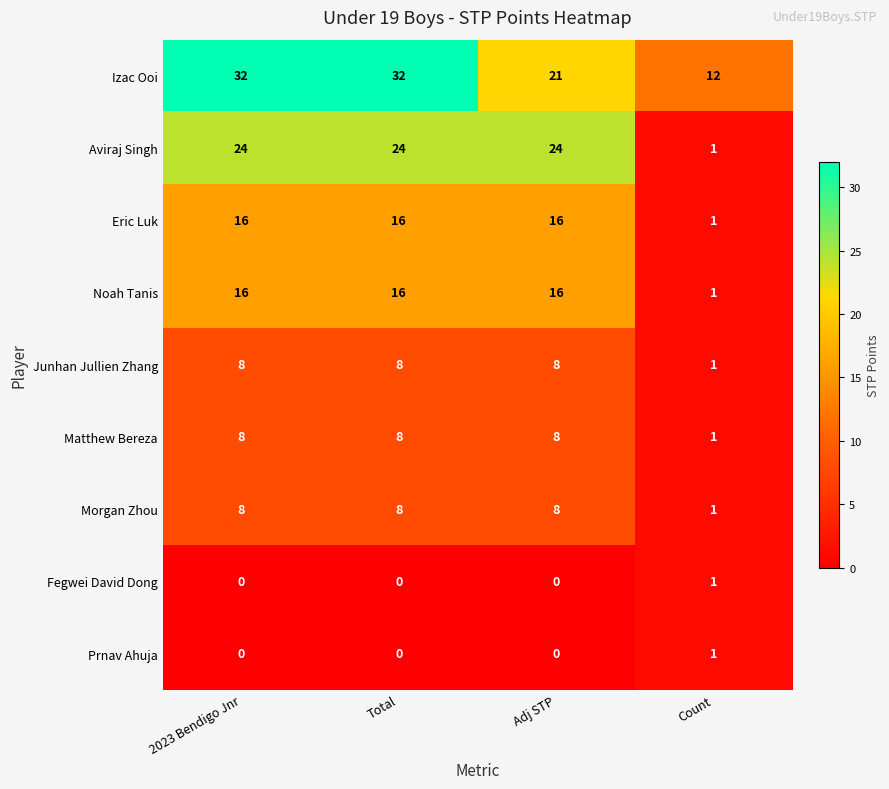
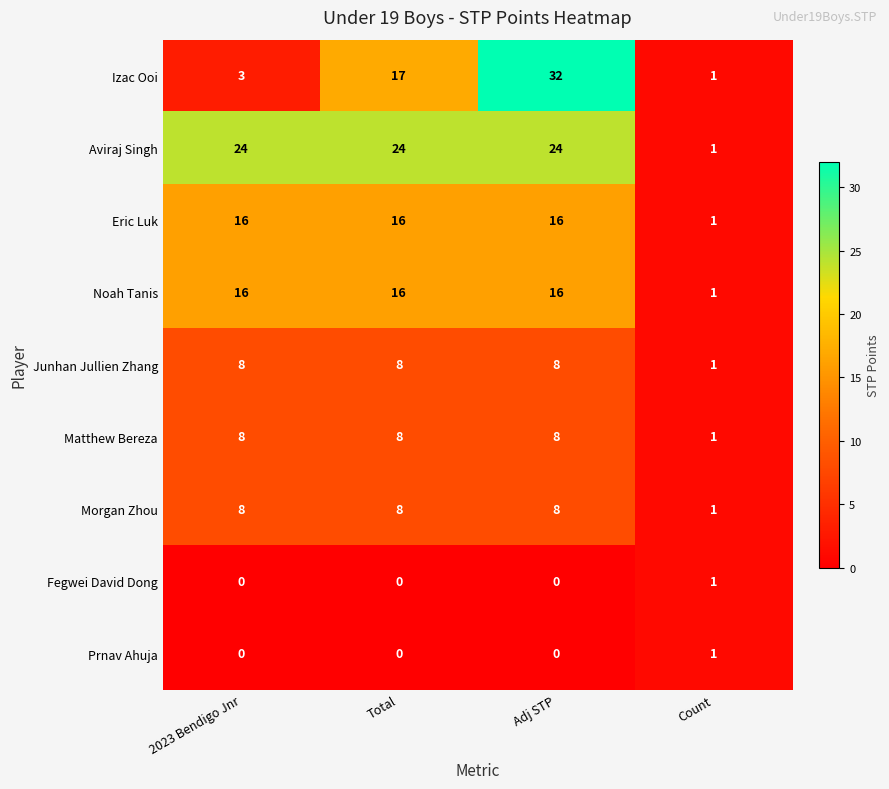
  {
    "Izac Ooi": {
-     "2023 Bendigo Jnr": 32,
-     "Total": 32,
-     "Adj STP": 21,
-     "Count": 12
+     "2023 Bendigo Jnr": 3,
+     "Total": 17,
+     "Adj STP": 32,
+     "Count": 1
    },
    "Aviraj Singh": {
      "2023 Bendigo Jnr": 24,
      "Total": 24,
      "Adj STP": 24,
      "Count": 1
    },
    "Eric Luk": {
      "2023 Bendigo Jnr": 16,
      "Total": 16,
      "Adj STP": 16,
      "Count": 1
    },
    "Noah Tanis": {
      "2023 Bendigo Jnr": 16,
      "Total": 16,
      "Adj STP": 16,
      "Count": 1
    },
    "Junhan Jullien Zhang": {
      "2023 Bendigo Jnr": 8,
      "Total": 8,
      "Adj STP": 8,
      "Count": 1
    },
    "Matthew Bereza": {
      "2023 Bendigo Jnr": 8,
      "Total": 8,
      "Adj STP": 8,
      "Count": 1
    },
    "Morgan Zhou": {
      "2023 Bendigo Jnr": 8,
      "Total": 8,
      "Adj STP": 8,
      "Count": 1
    },
    "Fegwei David Dong": {
      "2023 Bendigo Jnr": 0,
      "Total": 0,
      "Adj STP": 0,
      "Count": 1
    },
    "Prnav Ahuja": {
      "2023 Bendigo Jnr": 0,
      "Total": 0,
      "Adj STP": 0,
      "Count": 1
    }
  }
